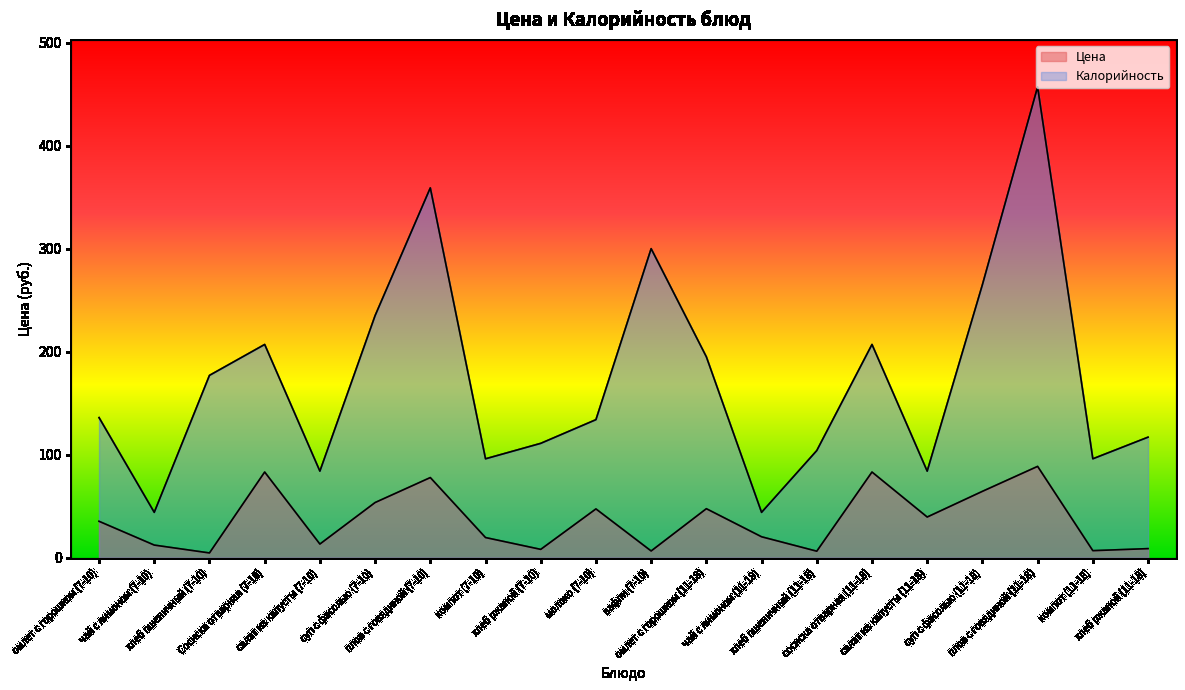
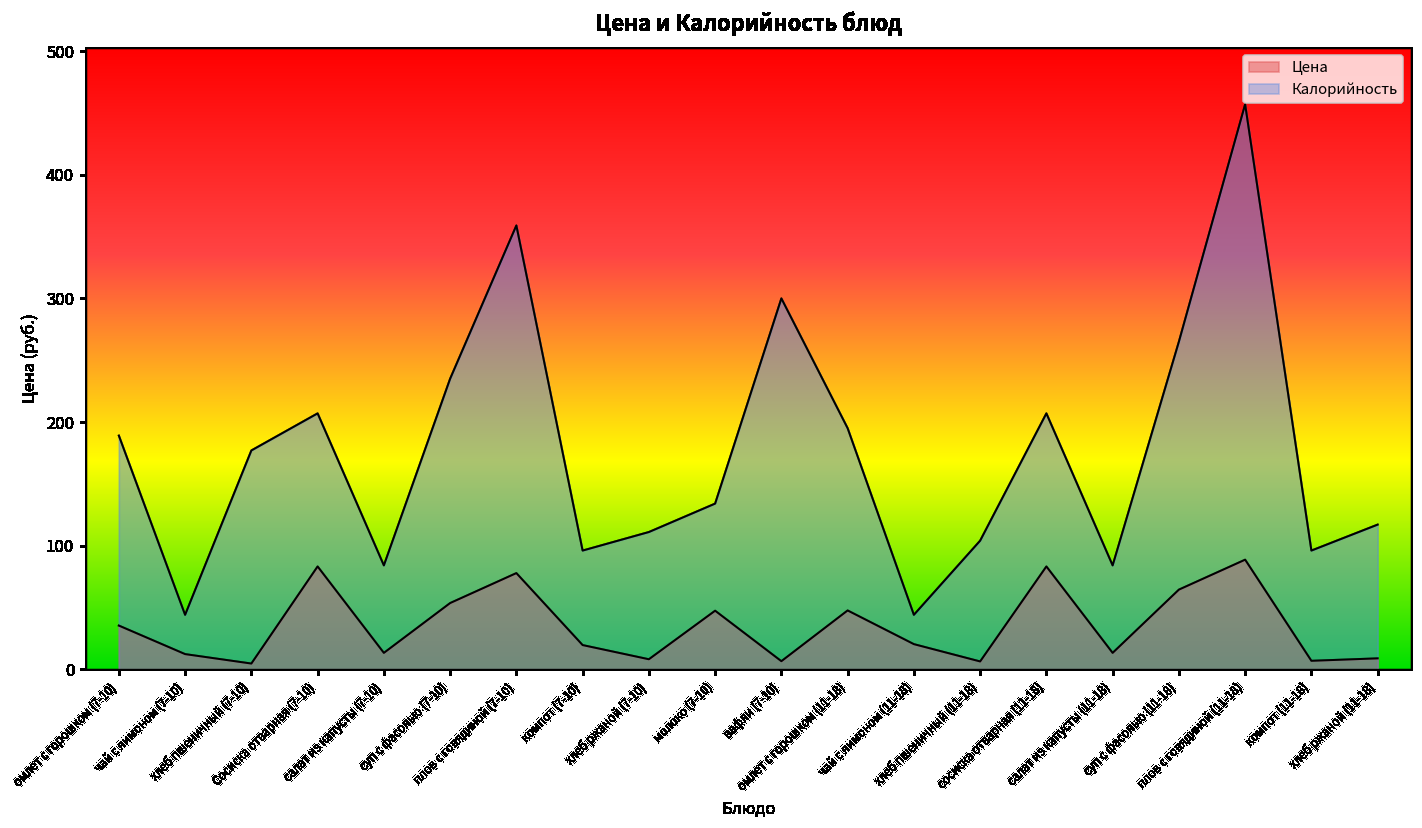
  {
    "Цена": {
      "омлет с горошком (7-10)": 35,
      "чай с лимоном (7-10)": 12,
      "хлеб пшеничный (7-10)": 5,
      "Сосиска отварная (7-10)": 83,
      "салат из капусты (7-10)": 13,
      "суп с фасолью (7-10)": 54,
      "плов с говядиной (7-10)": 78,
      "компот (7-10)": 20,
      "хлеб ржаной (7-10)": 8,
      "молоко (7-10)": 47,
      "вафли (7-10)": 7,
      "омлет с горошком (11-18)": 48,
      "чай с лимоном (11-18)": 20,
      "хлеб пшеничный (11-18)": 6,
      "сосиска отварная (11-18)": 83,
-     "салат из капусты (11-18)": 39,
+     "салат из капусты (11-18)": 13,
      "суп с фасолью (11-18)": 64,
      "плов с говядиной (11-18)": 89,
      "компот (11-18)": 7,
      "хлеб ржаной (11-18)": 9
    },
    "Калорийность": {
-     "омлет с горошком (7-10)": 136,
+     "омлет с горошком (7-10)": 189,
      "чай с лимоном (7-10)": 44,
      "хлеб пшеничный (7-10)": 177,
      "Сосиска отварная (7-10)": 207,
      "салат из капусты (7-10)": 84,
      "суп с фасолью (7-10)": 235,
      "плов с говядиной (7-10)": 359,
      "компот (7-10)": 96,
      "хлеб ржаной (7-10)": 111,
      "молоко (7-10)": 134,
      "вафли (7-10)": 300,
      "омлет с горошком (11-18)": 195,
      "чай с лимоном (11-18)": 44,
      "хлеб пшеничный (11-18)": 104,
      "сосиска отварная (11-18)": 207,
      "салат из капусты (11-18)": 84,
      "суп с фасолью (11-18)": 265,
      "компот (11-18)": 96,
      "хлеб ржаной (11-18)": 117
    }
  }
